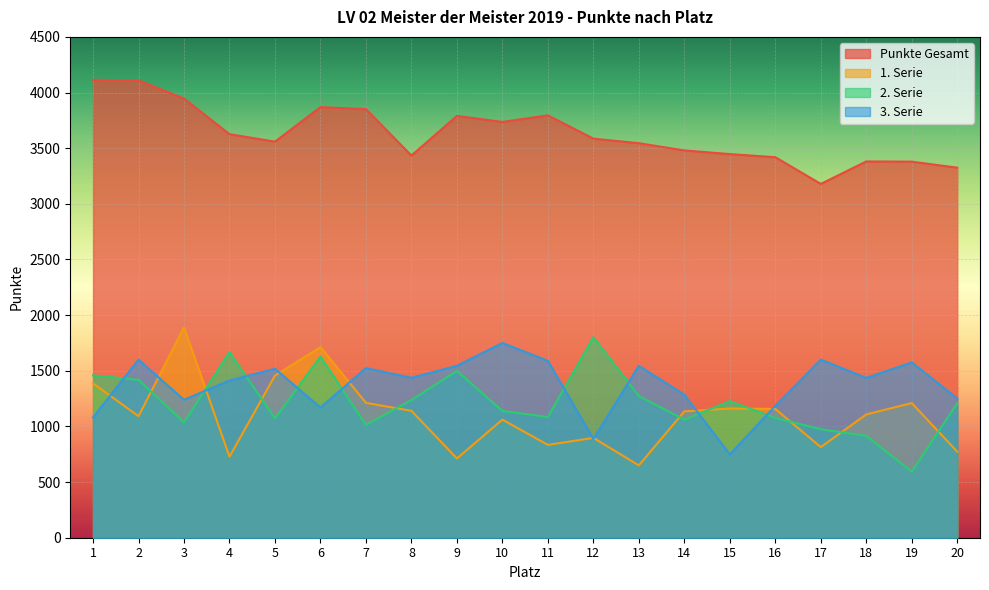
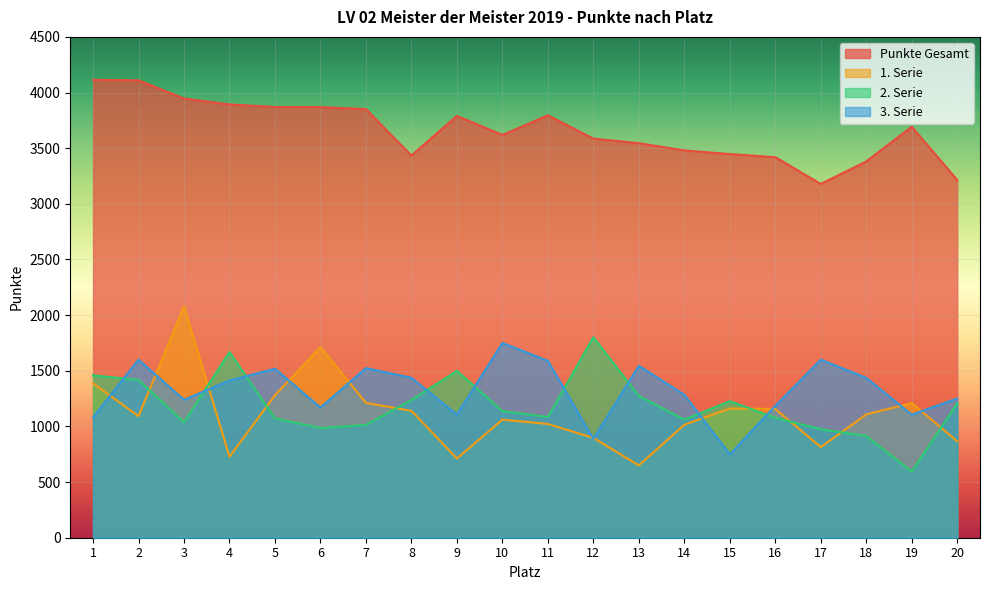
  {
    "Punkte Gesamt": {
      "1": 4110,
      "2": 4110,
      "3": 3950,
-     "4": 3630,
-     "5": 3560,
+     "4": 3890,
+     "5": 3870,
      "6": 3870,
      "7": 3850,
      "8": 3430,
      "9": 3790,
-     "10": 3740,
+     "10": 3620,
      "11": 3800,
      "12": 3590,
      "13": 3550,
      "14": 3480,
      "15": 3450,
      "16": 3420,
      "17": 3180,
      "18": 3380,
-     "19": 3380,
-     "20": 3330
+     "19": 3690,
+     "20": 3210
    },
    "1. Serie": {
      "1": 1390,
      "2": 1090,
-     "3": 1890,
+     "3": 2080,
      "4": 730,
-     "5": 1460,
+     "5": 1280,
      "6": 1710,
      "7": 1210,
      "8": 1140,
      "9": 710,
      "10": 1060,
-     "11": 830,
+     "11": 1020,
      "13": 650,
-     "14": 1140,
+     "14": 1020,
      "15": 1160,
      "16": 1160,
      "17": 810,
      "18": 1110,
      "19": 1210,
-     "20": 770
+     "20": 870
    },
    "2. Serie": {
      "1": 1460,
      "2": 1420,
      "3": 1040,
      "4": 1670,
      "5": 1070,
-     "6": 1630,
+     "6": 990,
      "7": 1010,
      "8": 1240,
      "9": 1500,
      "10": 1140,
      "11": 1090,
      "12": 1800,
      "13": 1270,
      "14": 1060,
      "15": 1230,
      "16": 1080,
      "17": 980,
      "18": 920,
      "19": 590,
      "20": 1210
    },
    "3. Serie": {
      "1": 1080,
      "2": 1600,
      "3": 1240,
      "4": 1410,
      "5": 1520,
      "6": 1170,
      "7": 1520,
      "8": 1440,
-     "9": 1550,
+     "9": 1110,
      "10": 1750,
      "11": 1590,
      "13": 1550,
      "14": 1280,
      "15": 750,
      "16": 1190,
      "17": 1600,
      "18": 1440,
-     "19": 1580,
+     "19": 1110,
      "20": 1250
    }
  }
